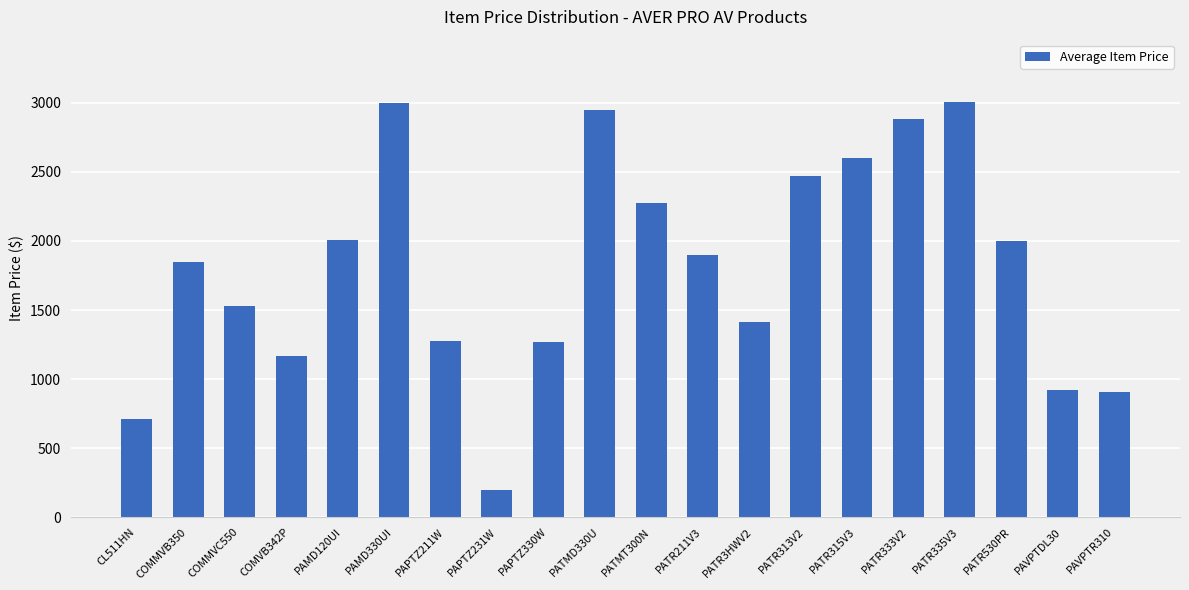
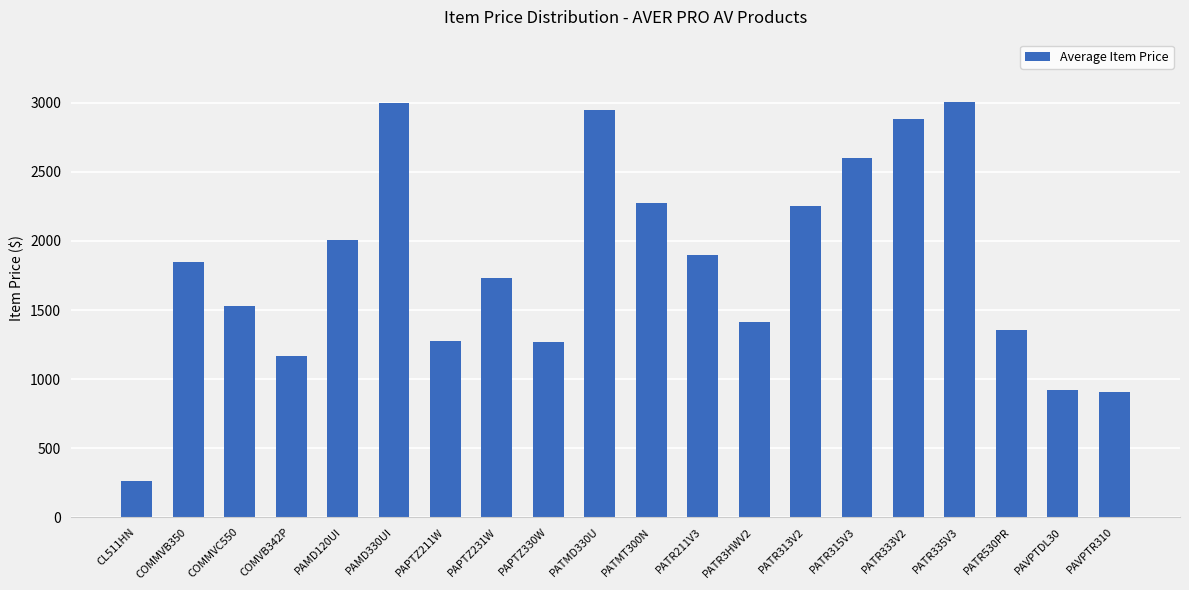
  {
-   "CL511HN": 710,
+   "CL511HN": 260,
    "COMMVB350": 1850,
    "COMMVC550": 1530,
    "COMVB342P": 1170,
    "PAMD120UI": 2000,
    "PAMD330UI": 3000,
    "PAPTZ211W": 1280,
-   "PAPTZ231W": 200,
+   "PAPTZ231W": 1730,
    "PAPTZ330W": 1270,
    "PATMD330U": 2950,
    "PATMT300N": 2280,
    "PATR211V3": 1900,
    "PATR3HWV2": 1410,
-   "PATR313V2": 2470,
+   "PATR313V2": 2250,
    "PATR315V3": 2600,
    "PATR333V2": 2880,
    "PATR335V3": 3010,
-   "PATR530PR": 2000,
+   "PATR530PR": 1360,
    "PAVPTDL30": 920,
    "PAVPTR310": 910
  }
